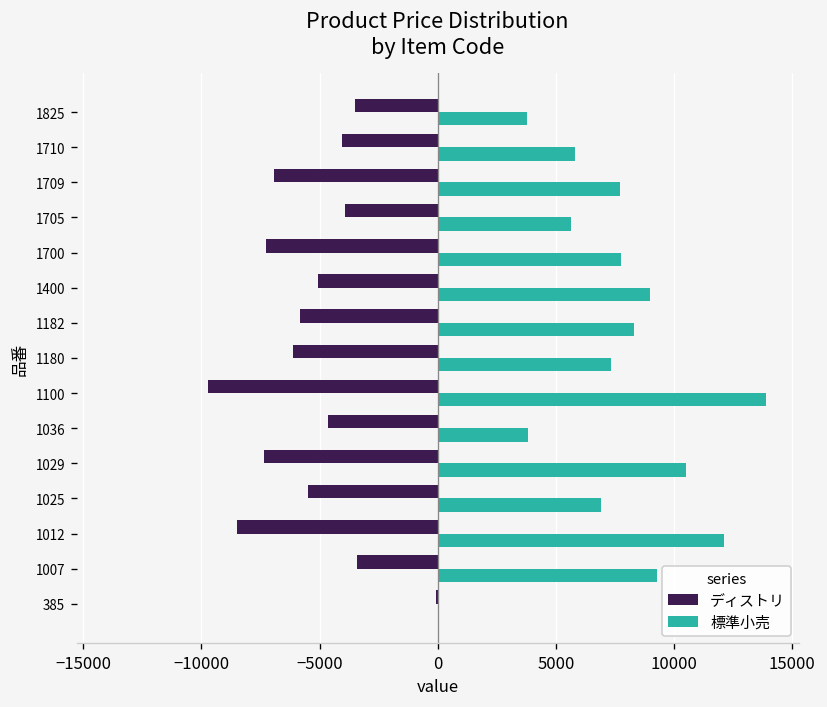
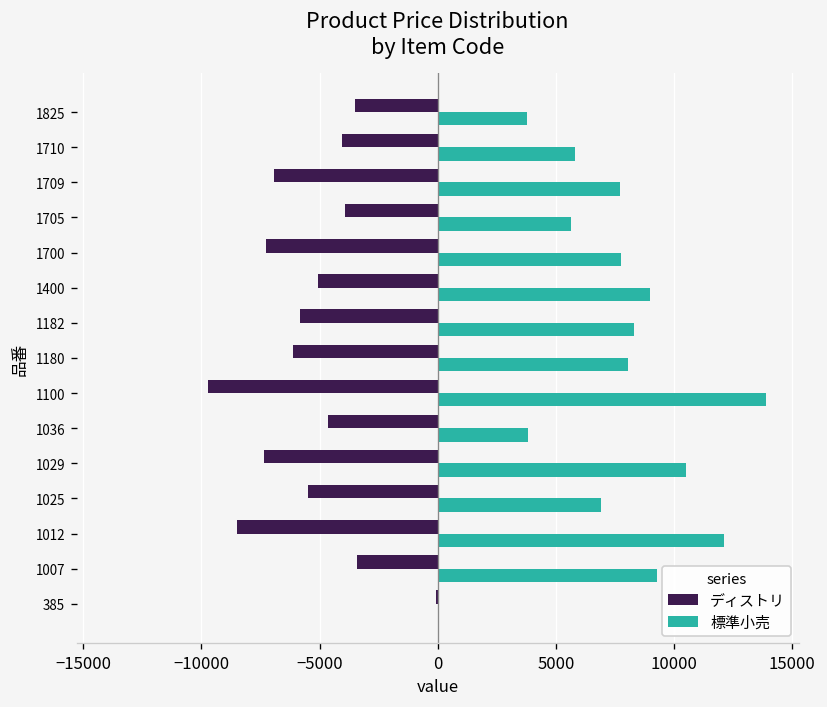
  {
    "ディストリ": {
      "1825": -3500,
      "1710": -4100,
      "1709": -6900,
      "1705": -3900,
      "1700": -7300,
      "1400": -5100,
      "1182": -5800,
      "1180": -6100,
      "1100": -9700,
      "1036": -4600,
      "1029": -7300,
      "1025": -5500,
      "1012": -8500,
      "1007": -3400
    },
    "標準小売": {
      "1825": 3800,
      "1710": 5800,
      "1709": 7700,
      "1705": 5600,
      "1700": 7800,
      "1400": 9000,
      "1182": 8300,
-     "1180": 7300,
+     "1180": 8100,
      "1100": 13900,
      "1036": 3800,
      "1029": 10500,
      "1025": 6900,
      "1012": 12100,
      "1007": 9300
    }
  }
